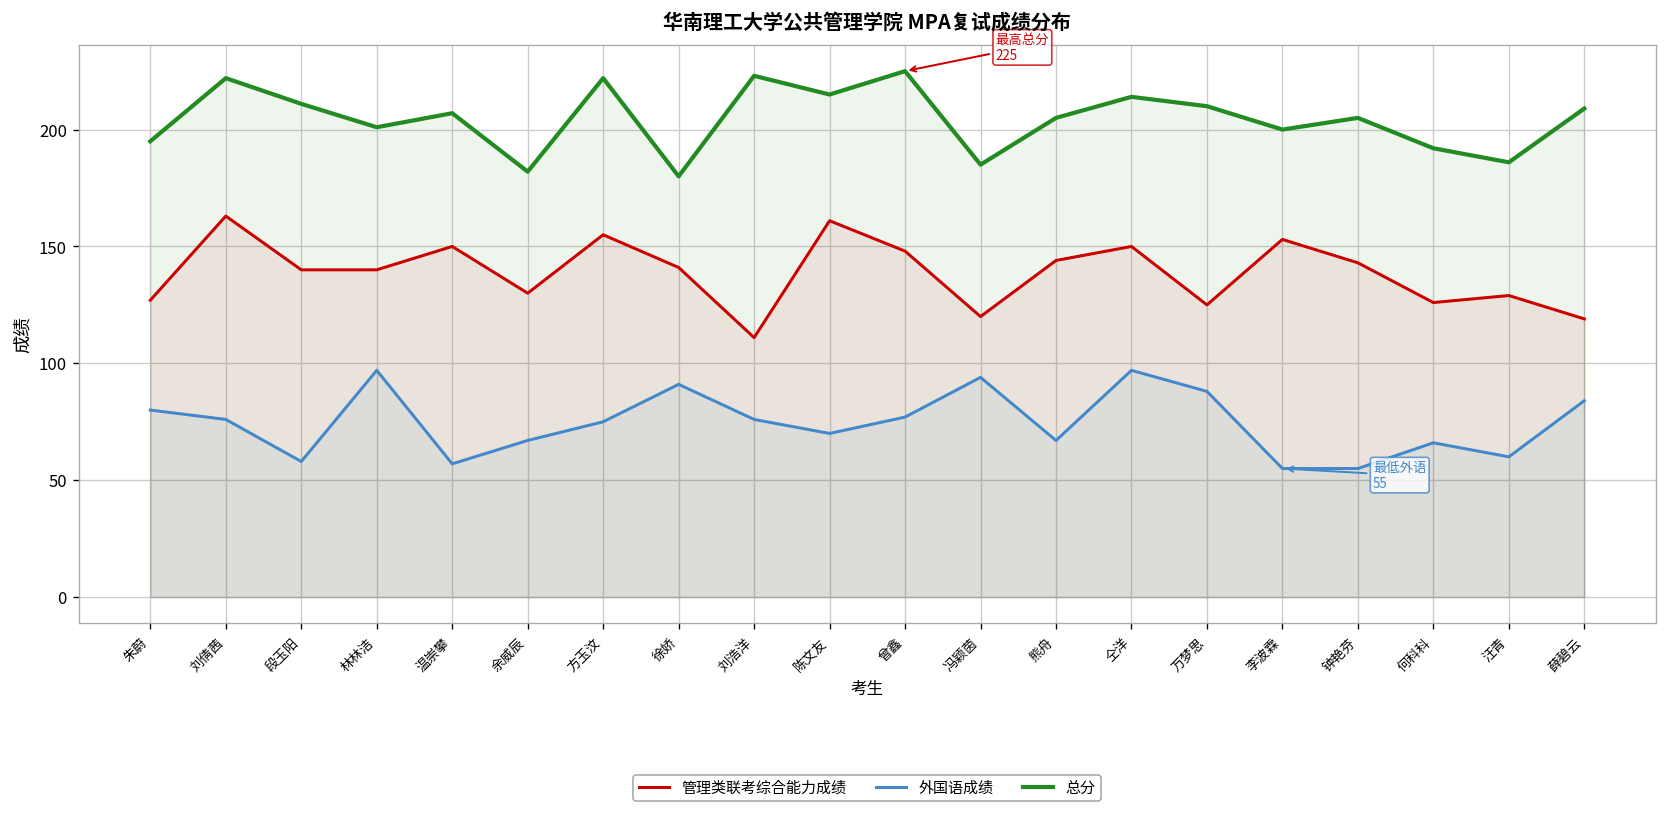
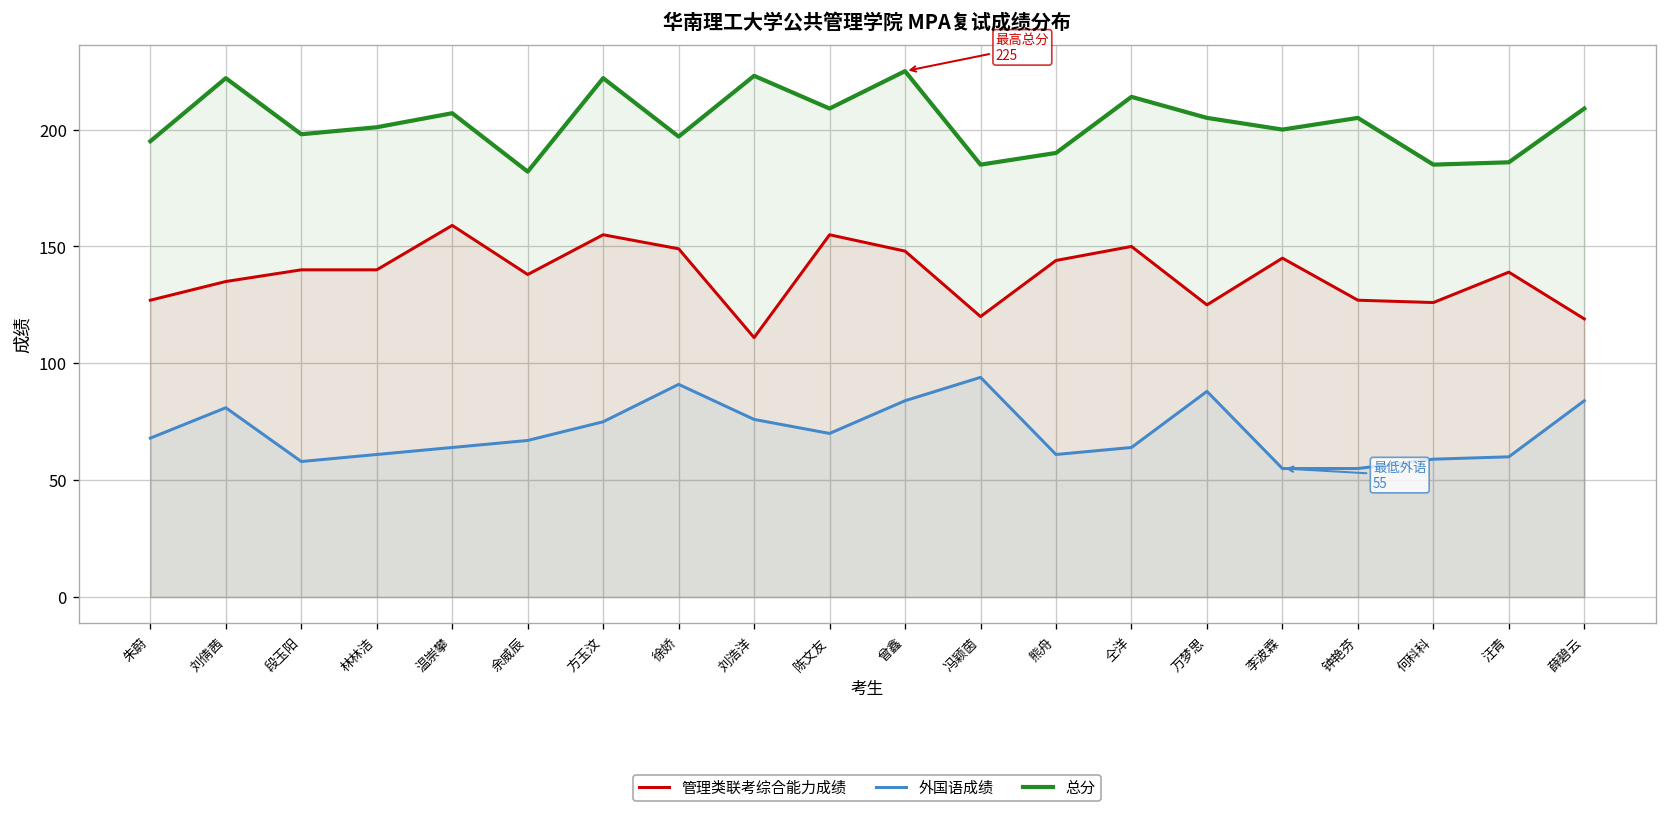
  {
    "管理类联考综合能力成绩": {
      "朱蔚": 127,
-     "刘倩茜": 163,
+     "刘倩茜": 135,
      "段玉阳": 140,
      "林林洁": 140,
-     "温崇攀": 150,
-     "余威辰": 130,
+     "温崇攀": 159,
+     "余威辰": 138,
      "方玉汶": 155,
-     "徐娇": 141,
+     "徐娇": 149,
      "刘浩洋": 111,
-     "陈文友": 161,
+     "陈文友": 155,
      "曾鑫": 148,
      "冯颖茵": 120,
      "熊舟": 144,
      "仝洋": 150,
      "万梦思": 125,
-     "李波霖": 153,
-     "钟艳芬": 143,
+     "李波霖": 145,
+     "钟艳芬": 127,
      "何科科": 126,
-     "汪青": 129,
+     "汪青": 139,
      "薛碧云": 119
    },
    "外国语成绩": {
-     "朱蔚": 80,
-     "刘倩茜": 76,
+     "朱蔚": 68,
+     "刘倩茜": 81,
      "段玉阳": 58,
-     "林林洁": 97,
-     "温崇攀": 57,
+     "林林洁": 61,
+     "温崇攀": 64,
      "余威辰": 67,
      "方玉汶": 75,
      "徐娇": 91,
      "刘浩洋": 76,
      "陈文友": 70,
-     "曾鑫": 77,
+     "曾鑫": 84,
      "冯颖茵": 94,
-     "熊舟": 67,
-     "仝洋": 97,
+     "熊舟": 61,
+     "仝洋": 64,
      "万梦思": 88,
      "李波霖": 55,
-     "何科科": 66,
+     "何科科": 59,
      "汪青": 60,
      "薛碧云": 84
    },
    "总分": {
      "朱蔚": 195,
      "刘倩茜": 222,
-     "段玉阳": 211,
+     "段玉阳": 198,
      "林林洁": 201,
      "温崇攀": 207,
      "余威辰": 182,
      "方玉汶": 222,
-     "徐娇": 180,
+     "徐娇": 197,
      "刘浩洋": 223,
-     "陈文友": 215,
+     "陈文友": 209,
      "冯颖茵": 185,
-     "熊舟": 205,
+     "熊舟": 190,
      "仝洋": 214,
-     "万梦思": 210,
+     "万梦思": 205,
      "李波霖": 200,
      "钟艳芬": 205,
-     "何科科": 192,
+     "何科科": 185,
      "汪青": 186,
      "薛碧云": 209
    }
  }
